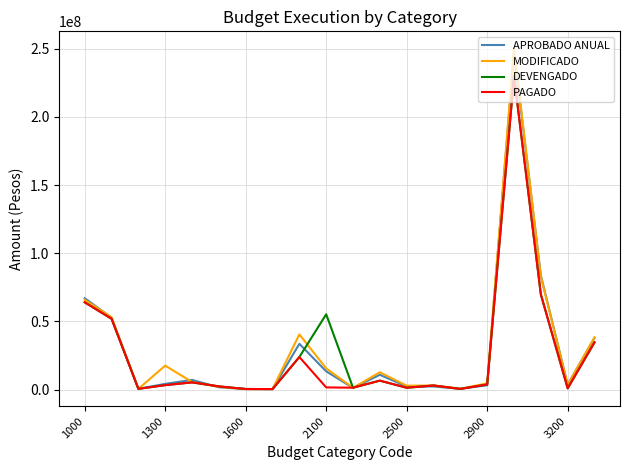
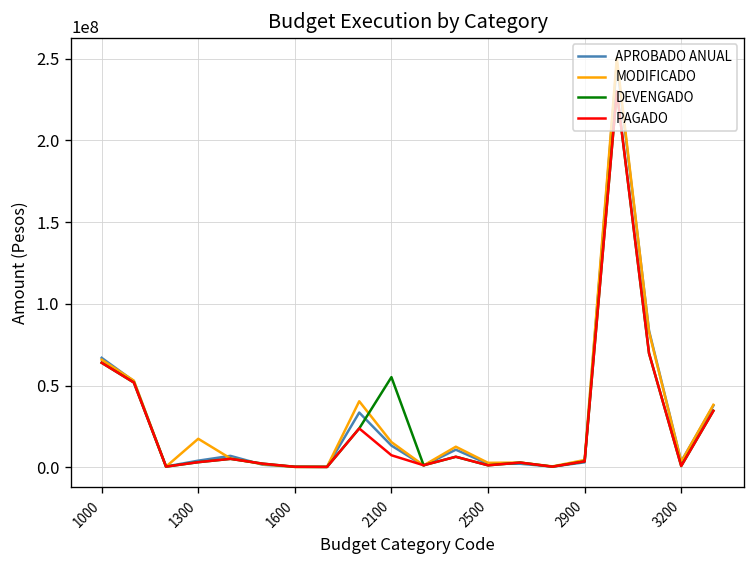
  {
    "APROBADO ANUAL": {
      "2100": 13000000
    },
    "MODIFICADO": {
      "1300": 18000000,
      "2100": 16000000
    },
    "DEVENGADO": {
      "2100": 55000000
    },
    "PAGADO": {
-     "2100": 2000000
+     "2100": 7000000
    }
  }
